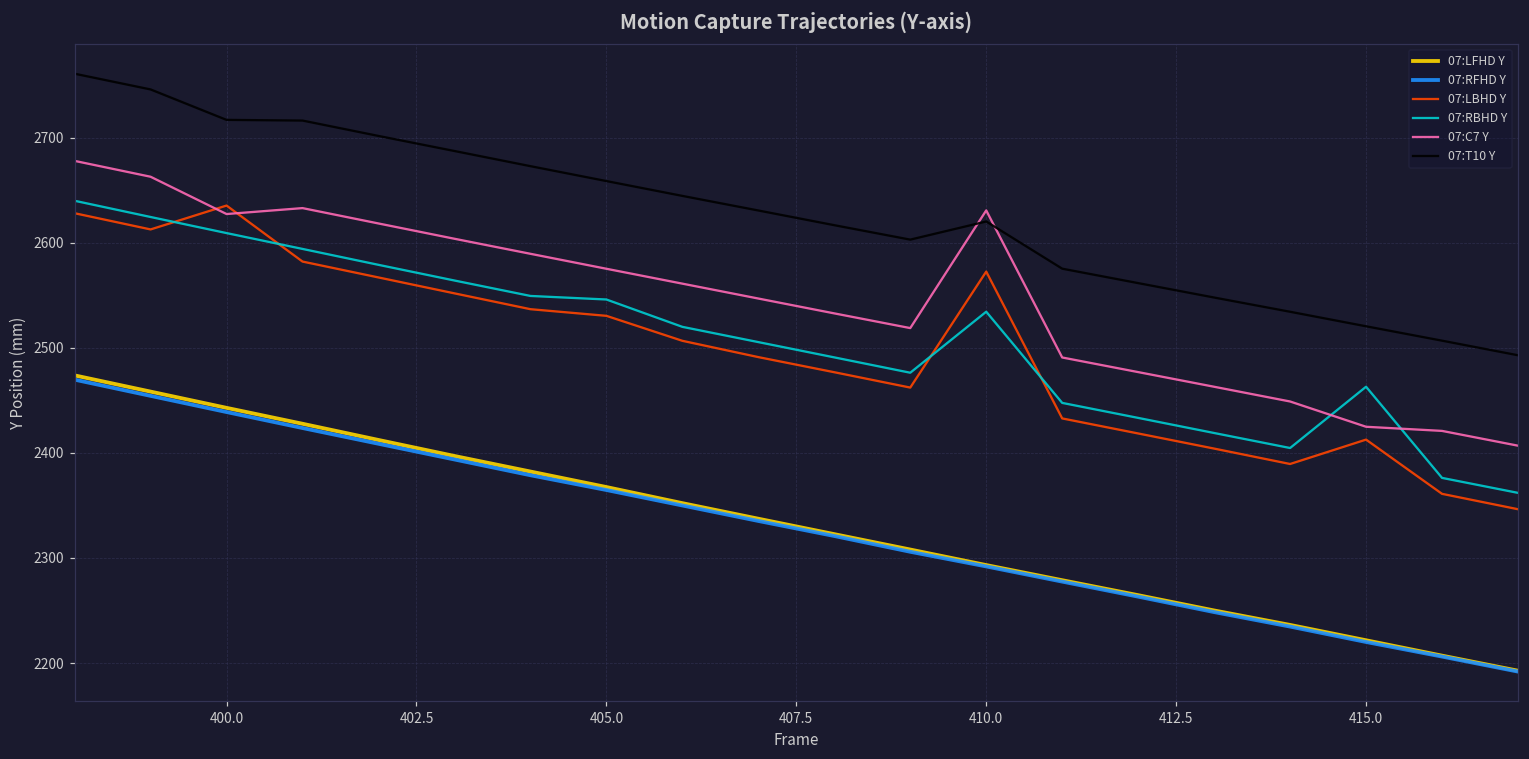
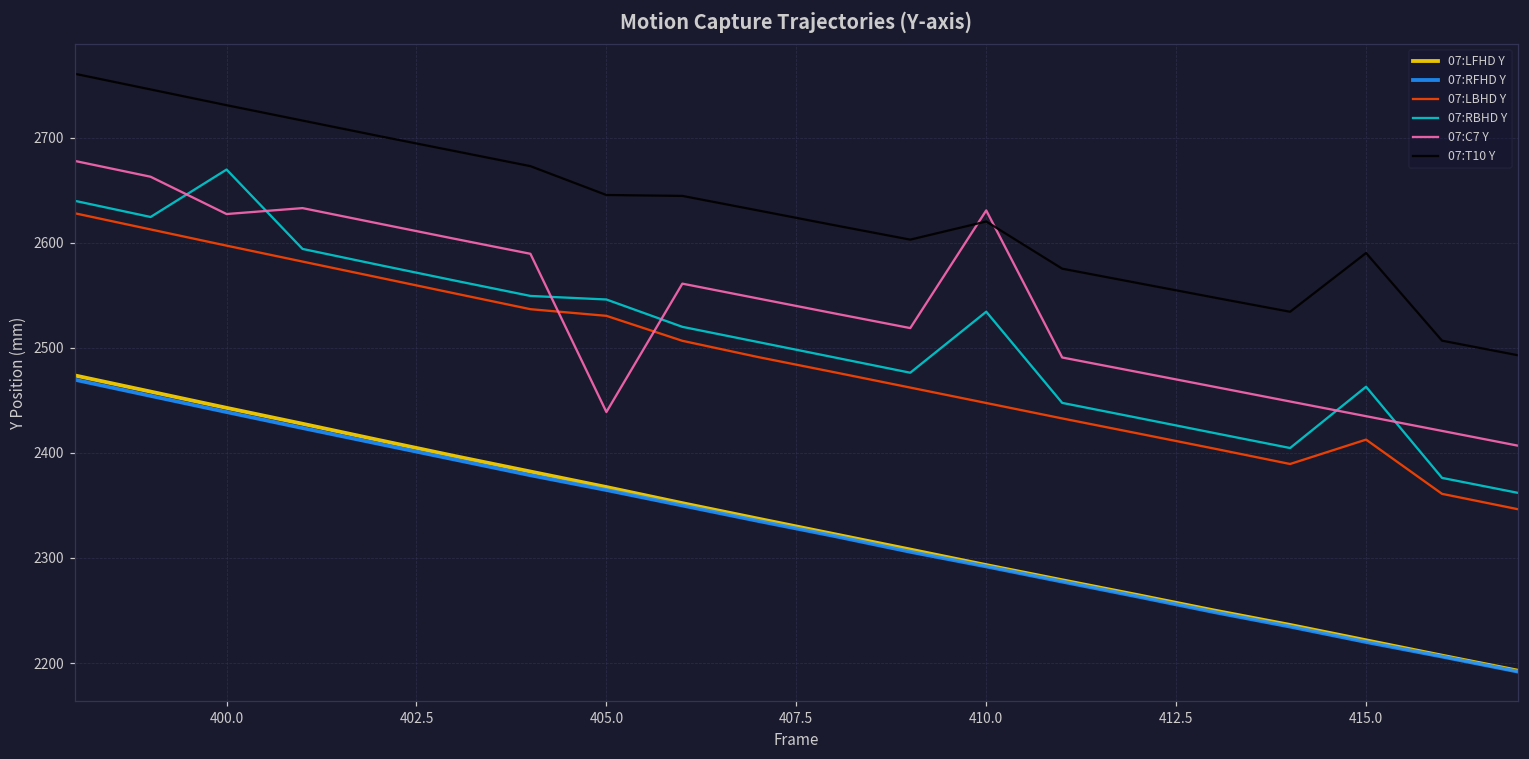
  {
    "07:LFHD Y": {
      "400.0": 2440,
      "405.0": 2370
    },
    "07:RFHD Y": {
      "400.0": 2440,
      "405.0": 2360
    },
    "07:LBHD Y": {
-     "400.0": 2640,
+     "400.0": 2600,
      "405.0": 2530,
-     "410.0": 2570,
+     "410.0": 2450,
      "415.0": 2410
    },
    "07:RBHD Y": {
-     "400.0": 2610,
+     "400.0": 2670,
      "405.0": 2550,
      "410.0": 2530,
      "415.0": 2460
    },
    "07:C7 Y": {
      "400.0": 2630,
-     "405.0": 2580,
+     "405.0": 2440,
      "410.0": 2630,
-     "415.0": 2420
+     "415.0": 2430
    },
    "07:T10 Y": {
-     "400.0": 2720,
-     "405.0": 2660,
+     "400.0": 2730,
+     "405.0": 2650,
      "410.0": 2620,
-     "415.0": 2520
+     "415.0": 2590
    }
  }
